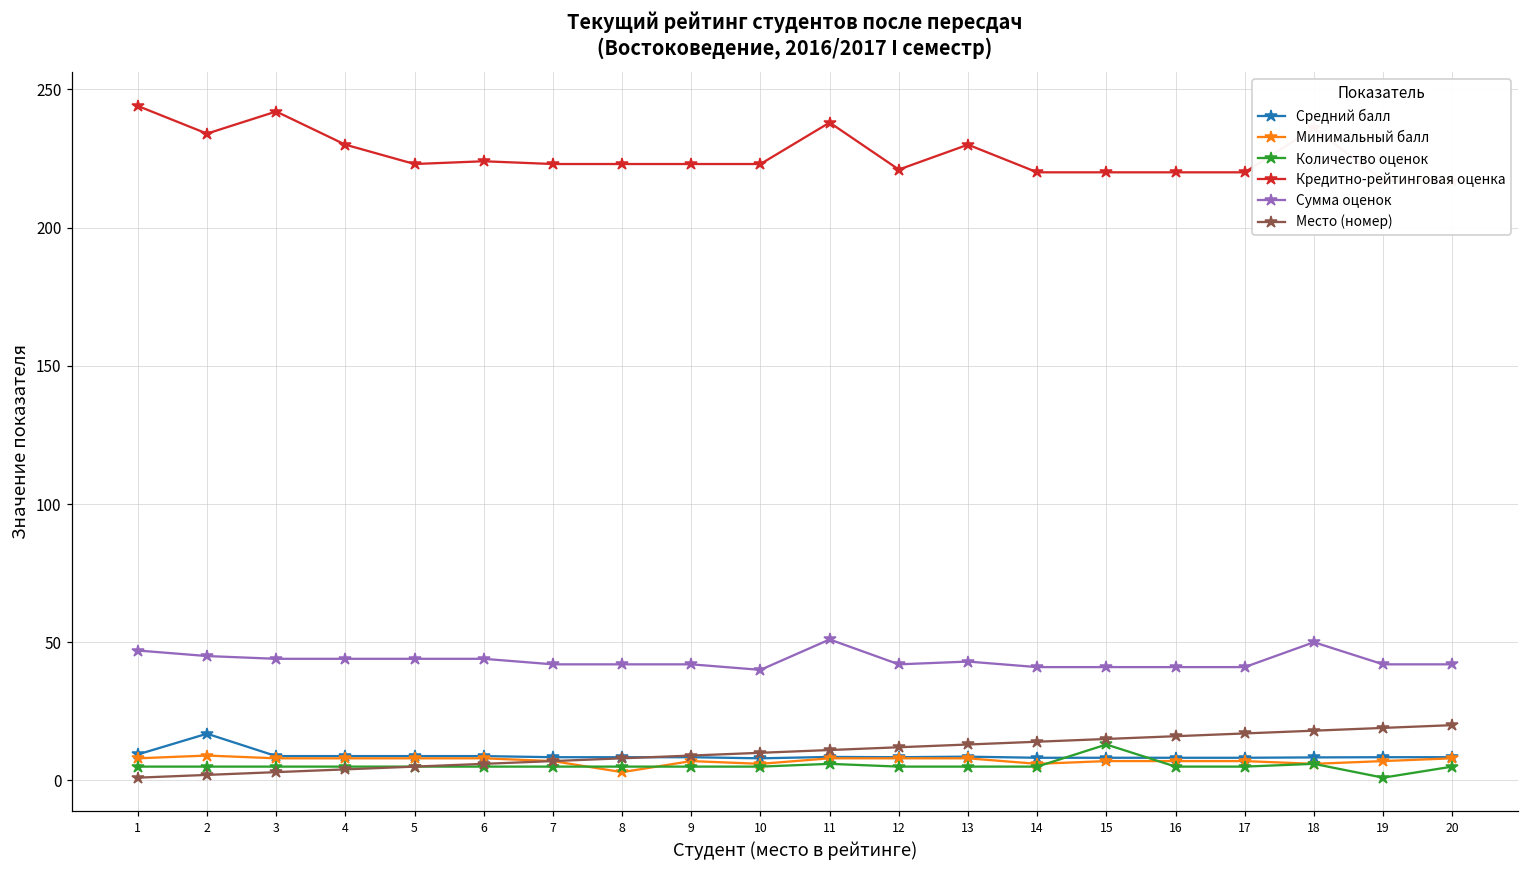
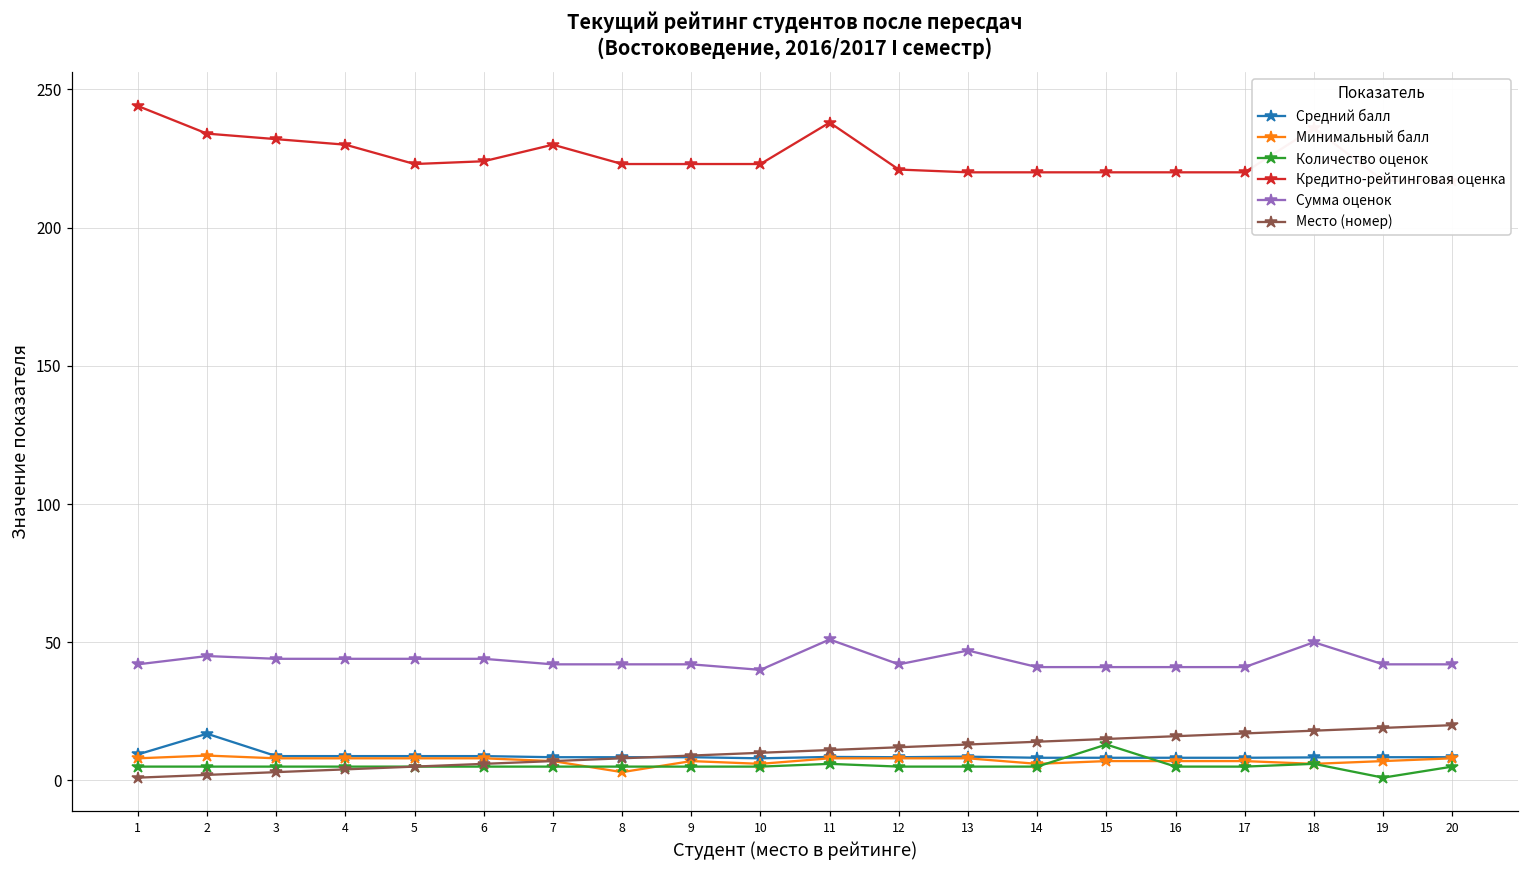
  {
    "Средний балл": {
      "1": 9,
      "2": 17,
      "7": 8,
      "10": 8,
      "14": 8,
      "15": 8,
      "16": 8,
      "17": 8,
      "18": 8,
      "19": 8
    },
    "Минимальный балл": {
      "1": 8,
      "2": 9,
      "8": 3,
      "9": 7,
      "15": 7,
      "16": 7,
      "17": 7,
      "19": 7
    },
    "Количество оценок": {
      "1": 5,
      "2": 5,
      "3": 5,
      "7": 5,
      "8": 5,
      "9": 5,
      "11": 6,
      "12": 5,
      "13": 5,
      "15": 13,
      "16": 5,
      "17": 5,
      "19": 1,
      "20": 5
    },
    "Кредитно-рейтинговая оценка": {
      "1": 244,
      "2": 234,
-     "3": 242,
+     "3": 232,
      "4": 230,
      "5": 223,
      "6": 224,
-     "7": 223,
+     "7": 230,
      "8": 223,
      "9": 223,
      "10": 223,
      "11": 238,
      "12": 221,
-     "13": 230,
+     "13": 220,
      "14": 220,
      "15": 220,
      "16": 220,
      "17": 220
    },
    "Сумма оценок": {
-     "1": 47,
+     "1": 42,
      "2": 45,
      "3": 44,
      "4": 44,
      "5": 44,
      "6": 44,
      "7": 42,
      "8": 42,
      "9": 42,
      "10": 40,
      "11": 51,
      "12": 42,
-     "13": 43,
+     "13": 47,
      "14": 41,
      "15": 41,
      "16": 41,
      "17": 41,
      "18": 50,
      "19": 42,
      "20": 42
    },
    "Место (номер)": {
      "1": 1,
      "2": 2,
      "3": 3,
      "10": 10,
      "11": 11,
      "12": 12,
      "13": 13,
      "14": 14,
      "15": 15,
      "16": 16,
      "17": 17,
      "18": 18,
      "19": 19,
      "20": 20
    }
  }
